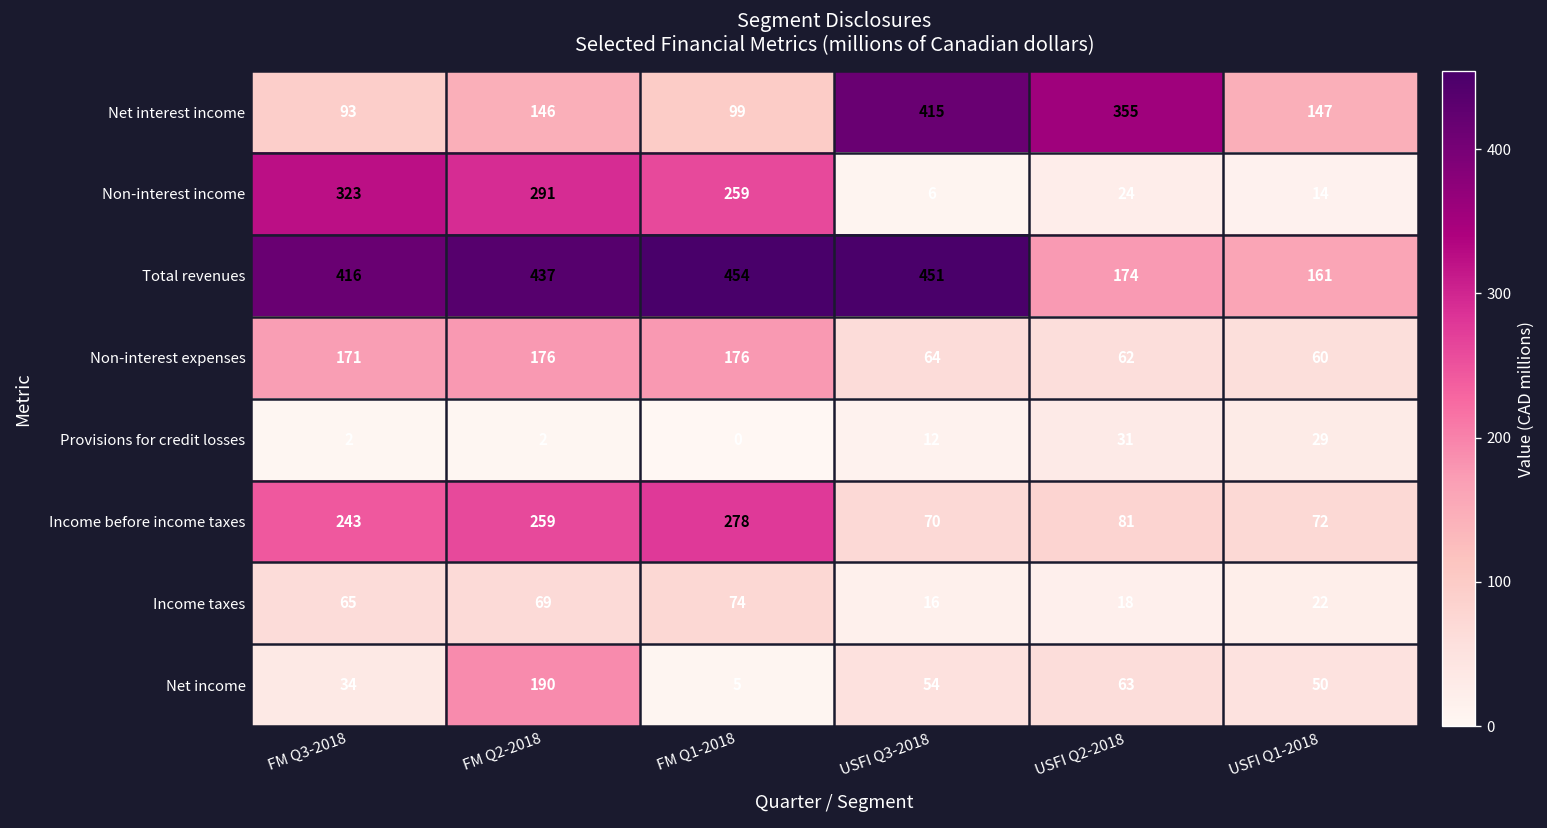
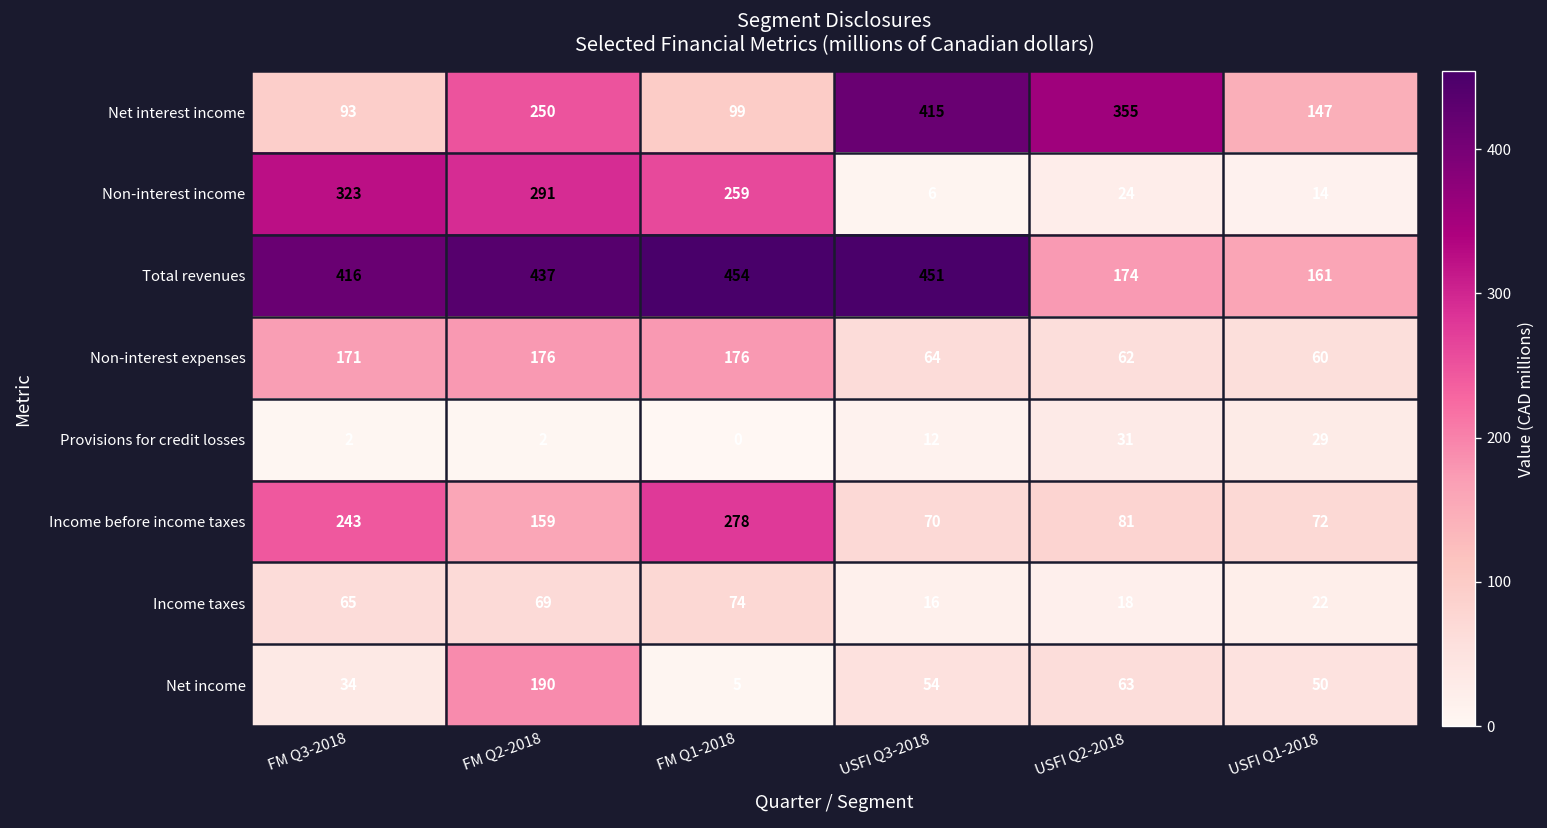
  {
    "Net interest income": {
      "FM Q3-2018": 93,
-     "FM Q2-2018": 146,
+     "FM Q2-2018": 250,
      "FM Q1-2018": 99,
      "USFI Q3-2018": 415,
      "USFI Q2-2018": 355,
      "USFI Q1-2018": 147
    },
    "Non-interest income": {
      "FM Q3-2018": 323,
      "FM Q2-2018": 291,
      "FM Q1-2018": 259
    },
    "Total revenues": {
      "FM Q3-2018": 416,
      "FM Q2-2018": 437,
      "FM Q1-2018": 454,
      "USFI Q3-2018": 451,
      "USFI Q2-2018": 174,
      "USFI Q1-2018": 161
    },
    "Non-interest expenses": {
      "FM Q3-2018": 171,
      "FM Q2-2018": 176,
      "FM Q1-2018": 176
    },
    "Income before income taxes": {
      "FM Q3-2018": 243,
-     "FM Q2-2018": 259,
+     "FM Q2-2018": 159,
      "FM Q1-2018": 278
    },
    "Net income": {
      "FM Q2-2018": 190
    }
  }
